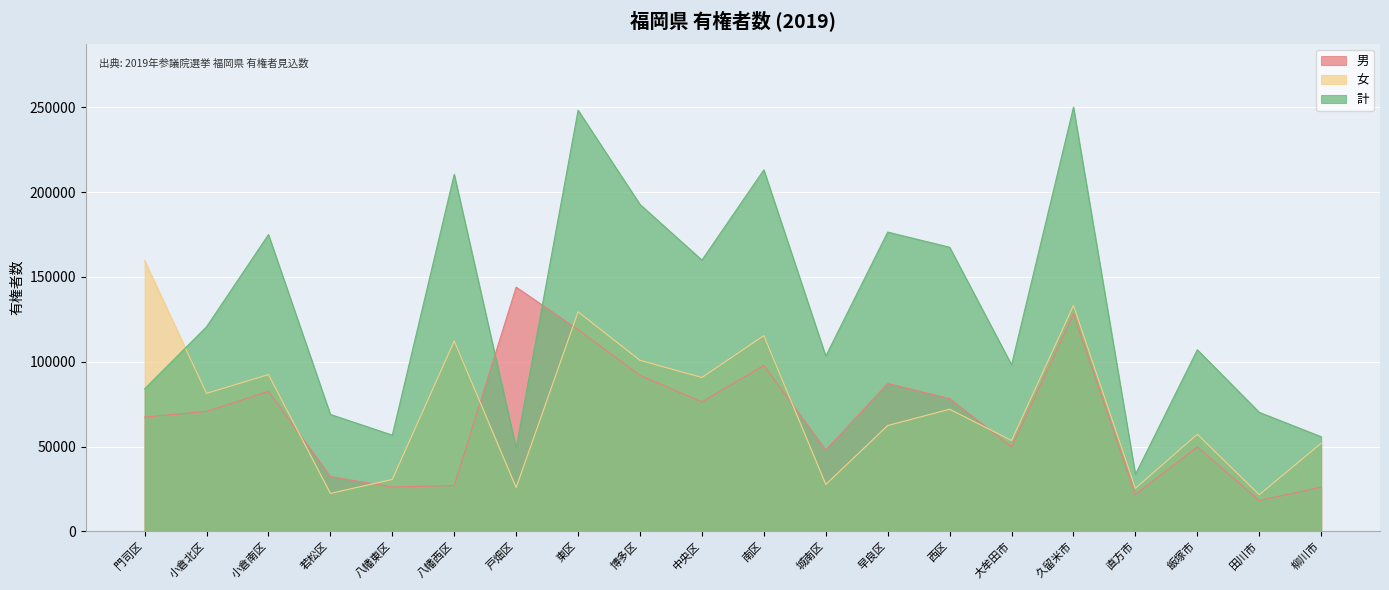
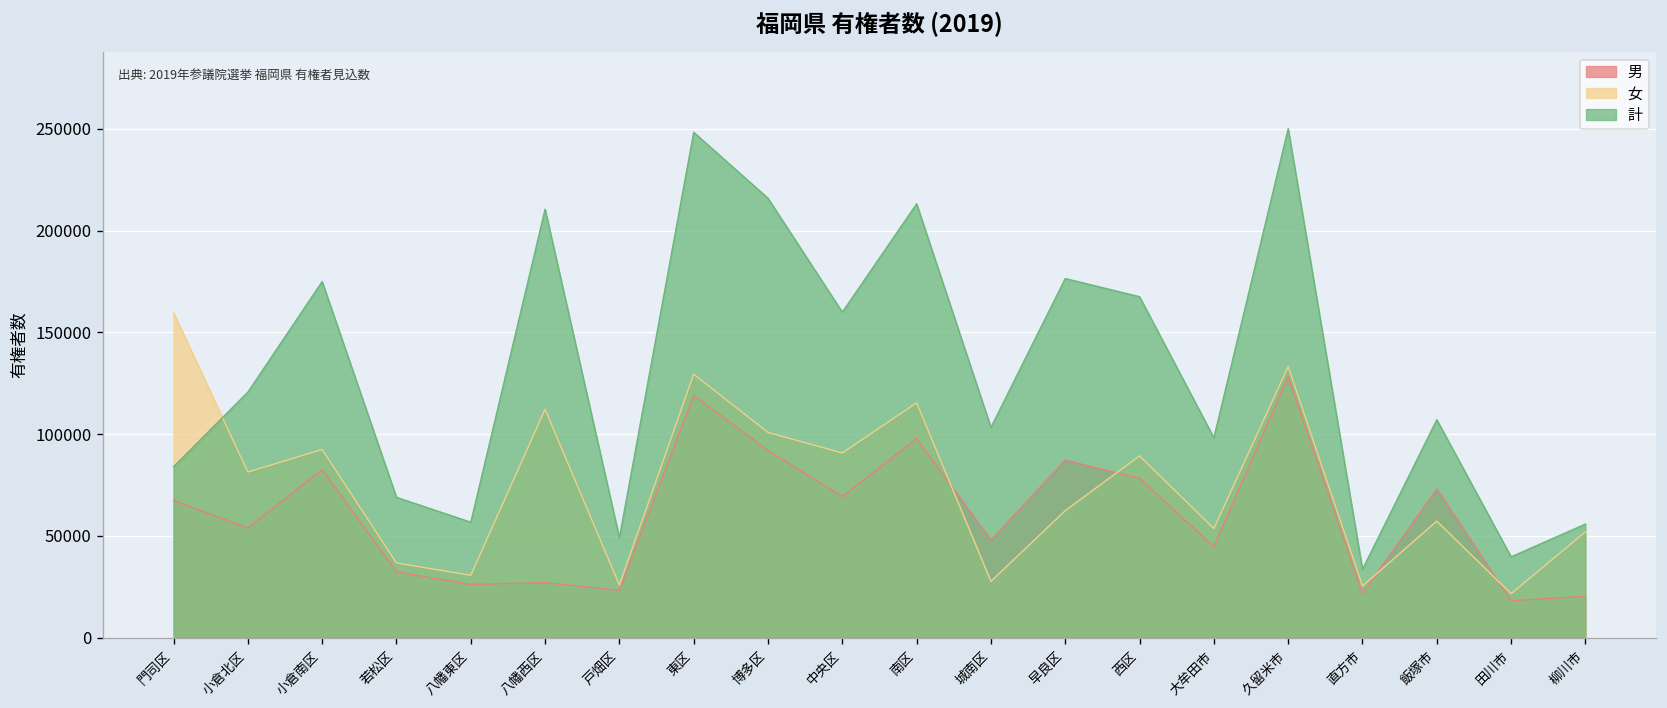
  {
    "男": {
      "門司区": 67000,
-     "小倉北区": 71000,
+     "小倉北区": 54000,
      "小倉南区": 83000,
      "若松区": 32000,
      "八幡東区": 26000,
      "八幡西区": 27000,
-     "戸畑区": 144000,
+     "戸畑区": 23000,
      "東区": 119000,
      "博多区": 92000,
-     "中央区": 76000,
+     "中央区": 69000,
      "南区": 98000,
      "城南区": 48000,
      "早良区": 87000,
      "西区": 78000,
-     "大牟田市": 50000,
+     "大牟田市": 45000,
      "久留米市": 128000,
      "直方市": 22000,
-     "飯塚市": 50000,
+     "飯塚市": 73000,
      "田川市": 18000,
-     "柳川市": 26000
+     "柳川市": 20000
    },
    "女": {
      "門司区": 160000,
      "小倉北区": 81000,
      "小倉南区": 92000,
-     "若松区": 22000,
+     "若松区": 37000,
      "八幡東区": 31000,
      "八幡西区": 112000,
      "戸畑区": 26000,
      "東区": 129000,
      "博多区": 101000,
      "中央区": 91000,
      "南区": 115000,
      "城南区": 28000,
      "早良区": 62000,
-     "西区": 72000,
+     "西区": 89000,
      "大牟田市": 54000,
      "久留米市": 133000,
      "直方市": 25000,
      "飯塚市": 57000,
      "田川市": 22000,
      "柳川市": 52000
    },
    "計": {
      "門司区": 84000,
      "小倉北区": 121000,
      "小倉南区": 175000,
      "若松区": 69000,
      "八幡東区": 57000,
      "八幡西区": 211000,
      "戸畑区": 49000,
      "東区": 248000,
-     "博多区": 193000,
+     "博多区": 216000,
      "中央区": 160000,
      "南区": 213000,
      "城南区": 103000,
      "早良区": 176000,
      "西区": 168000,
      "大牟田市": 98000,
      "久留米市": 250000,
      "直方市": 34000,
      "飯塚市": 107000,
-     "田川市": 70000,
+     "田川市": 40000,
      "柳川市": 56000
    }
  }
